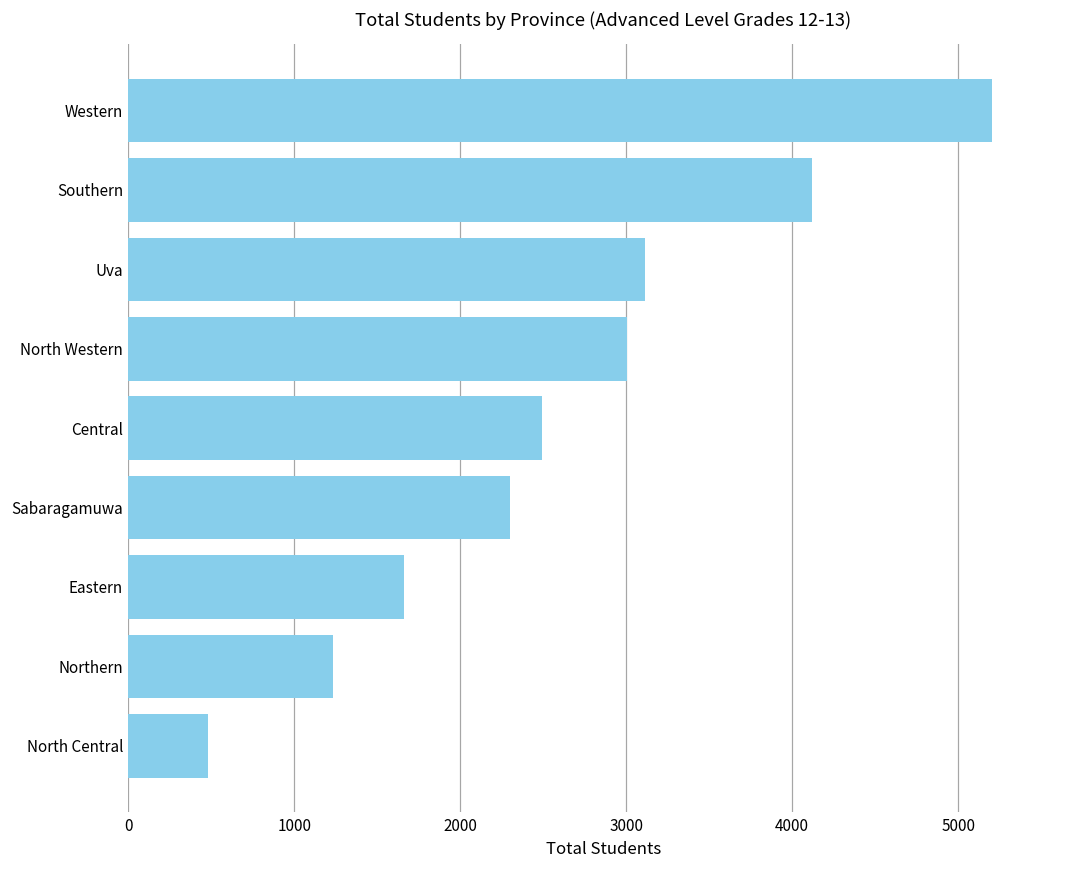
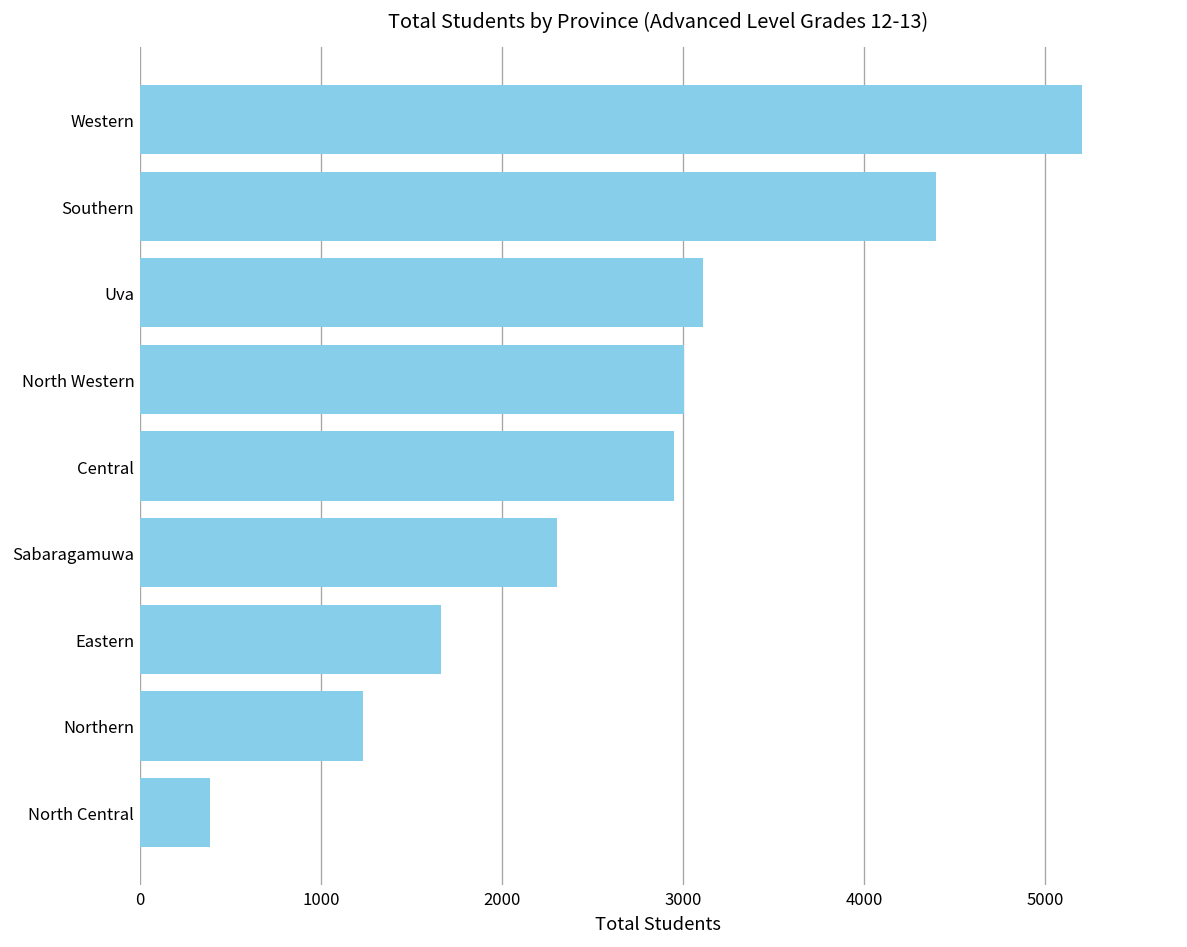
  {
    "Western": 5200,
-   "Southern": 4120,
+   "Southern": 4400,
    "Uva": 3110,
    "North Western": 3000,
-   "Central": 2490,
+   "Central": 2950,
    "Sabaragamuwa": 2300,
    "Eastern": 1660,
    "Northern": 1230,
-   "North Central": 480
+   "North Central": 390
  }
